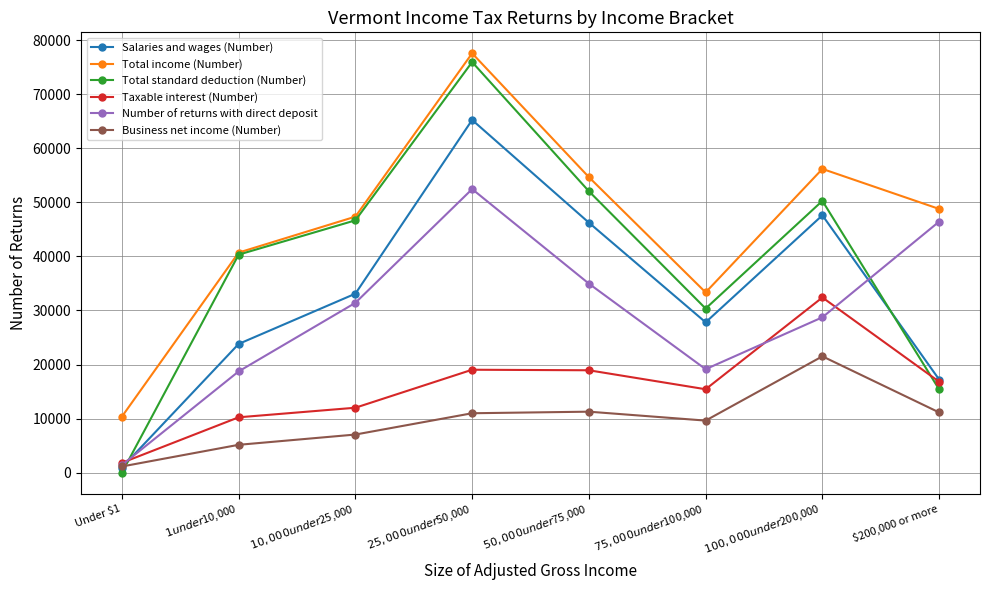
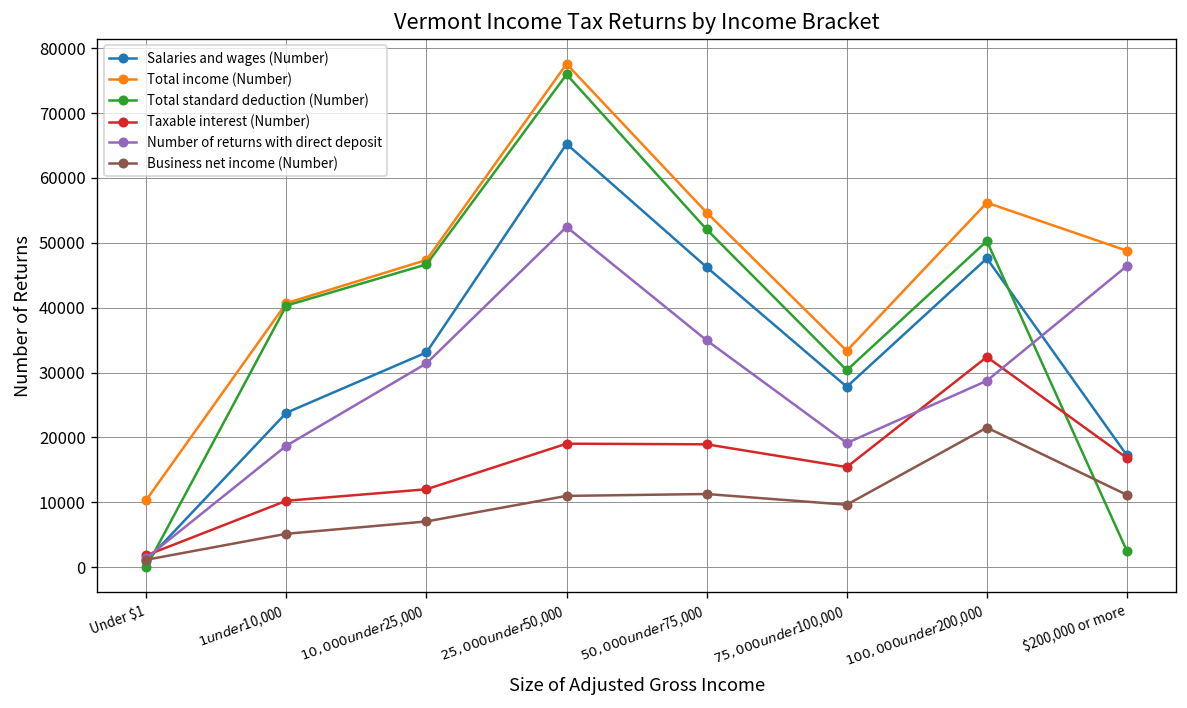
  {
    "Total income (Number)": {
      "Under $1": 10000,
      "$200,000 or more": 49000
    },
    "Total standard deduction (Number)": {
      "Under $1": 0,
-     "$200,000 or more": 15000
+     "$200,000 or more": 2000
    },
    "Number of returns with direct deposit": {
      "$200,000 or more": 46000
    },
    "Business net income (Number)": {
      "$200,000 or more": 11000
    }
  }
